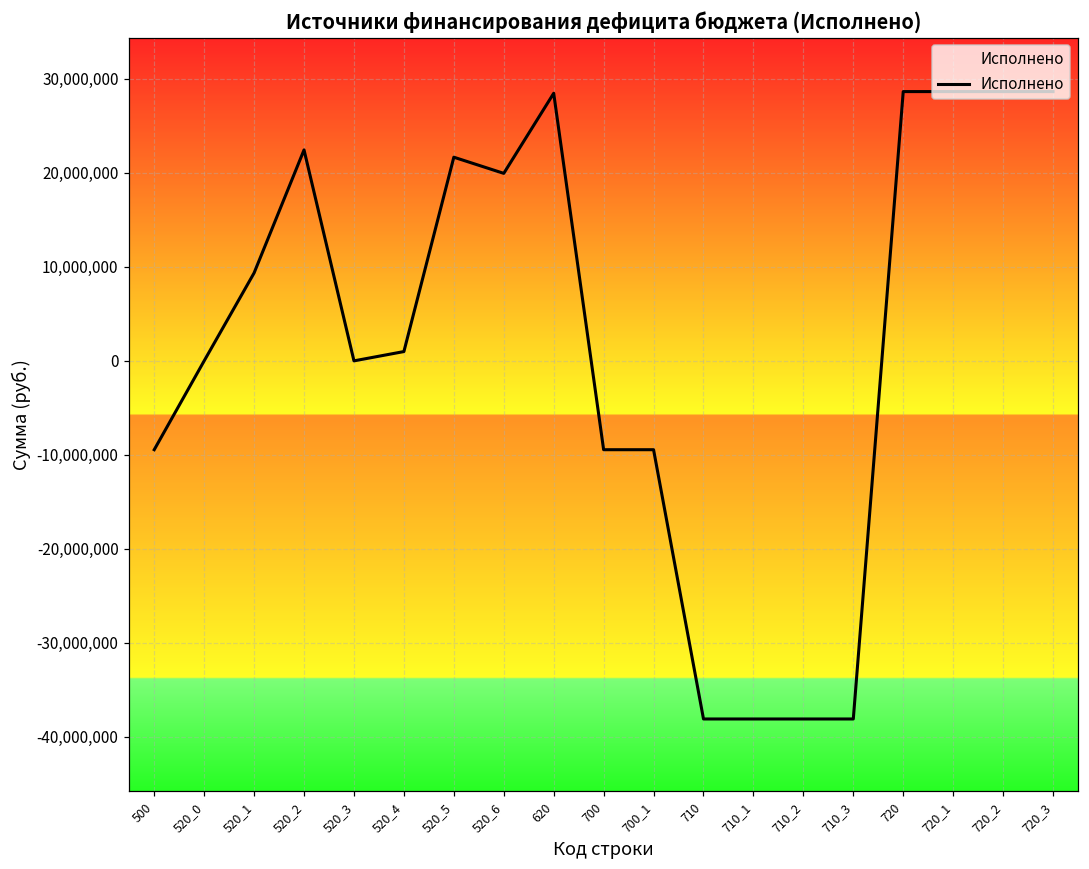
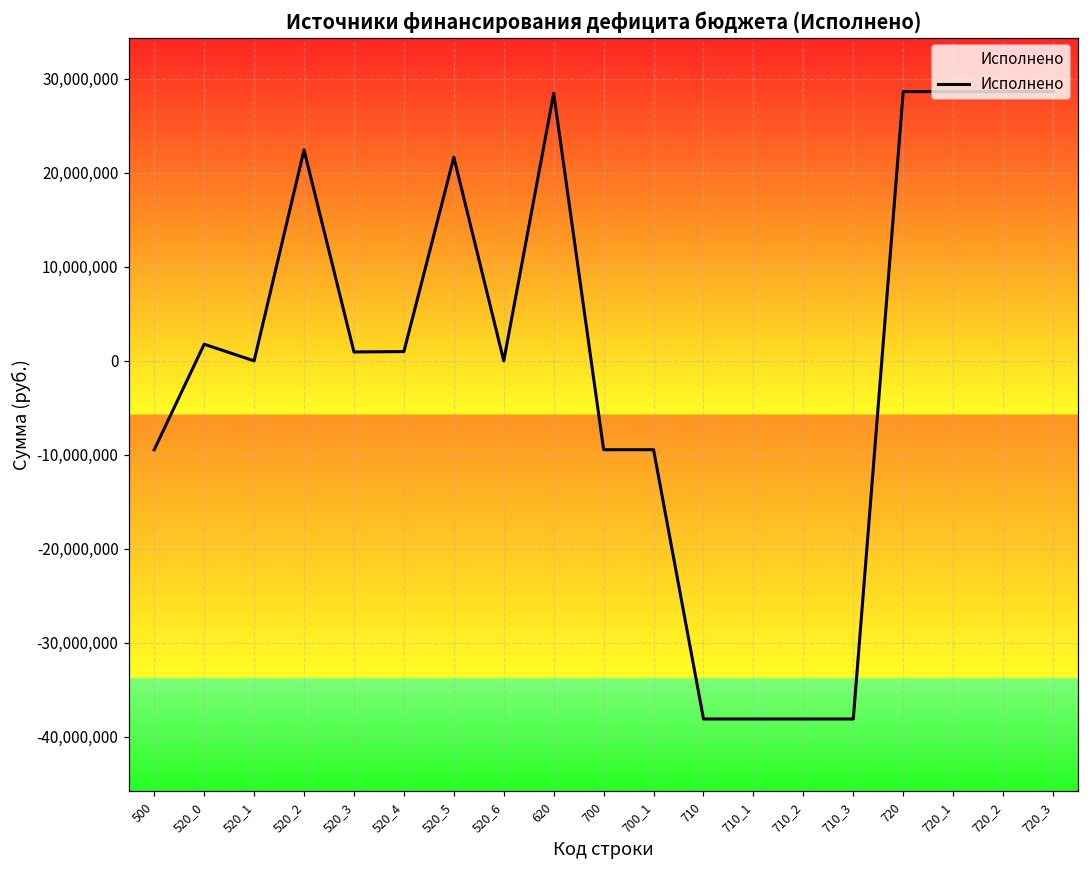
  {
    "Исполнено": {
-     "520_0": "0",
-     "520_1": "9,000,000",
-     "520_3": "0",
-     "520_6": "20,000,000"
+     "520_0": "2,000,000",
+     "520_1": "0",
+     "520_3": "1,000,000",
+     "520_6": "0"
    }
  }
